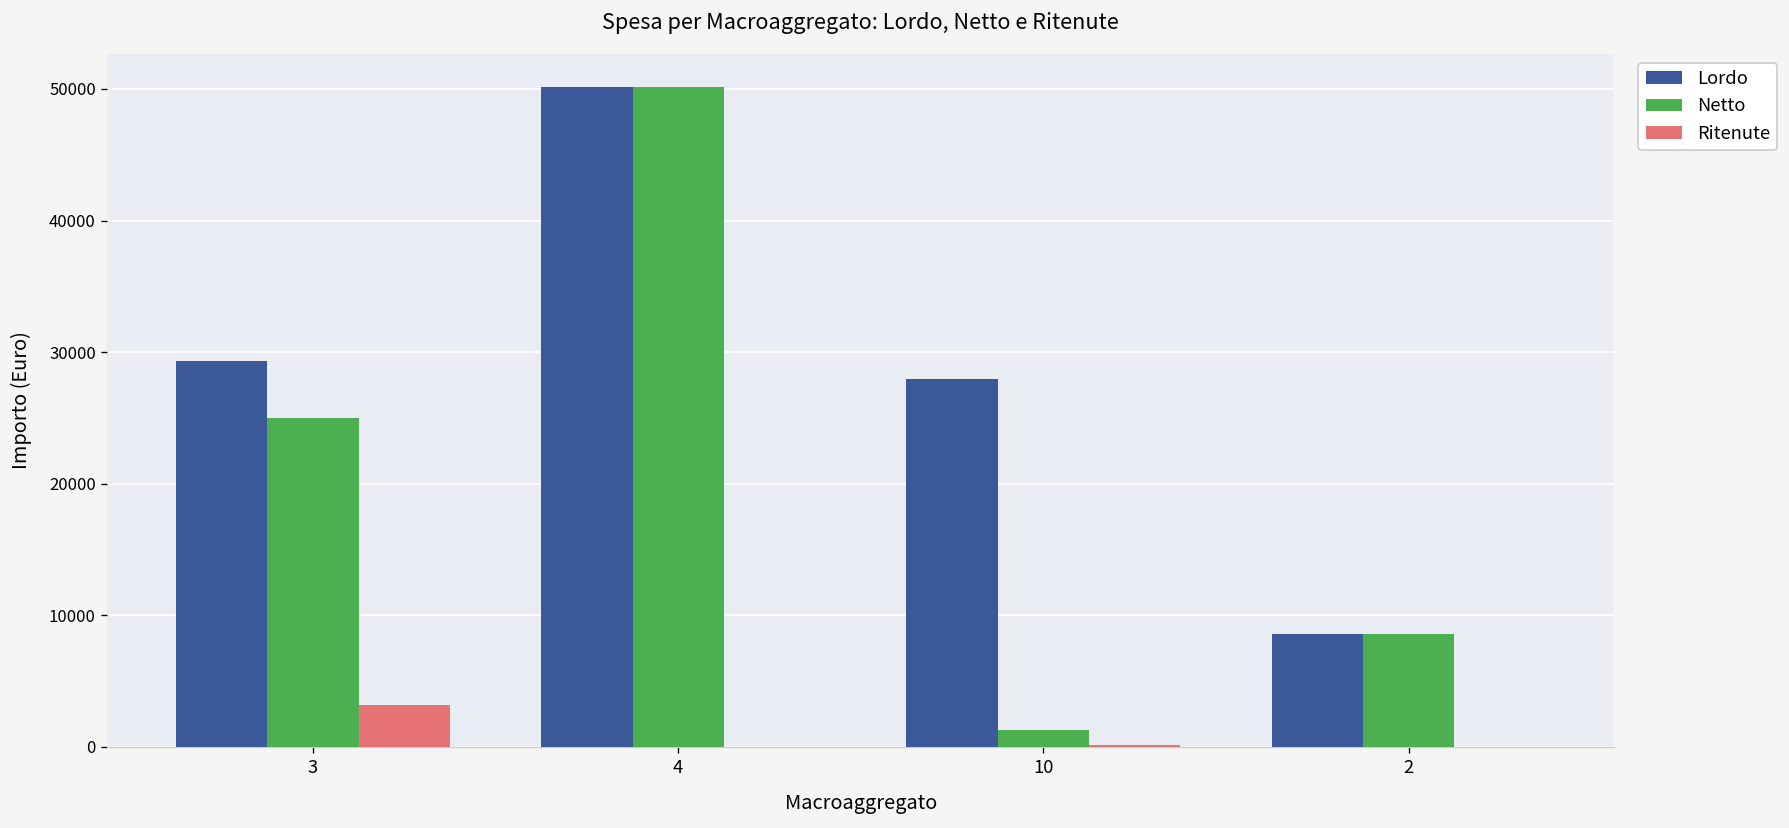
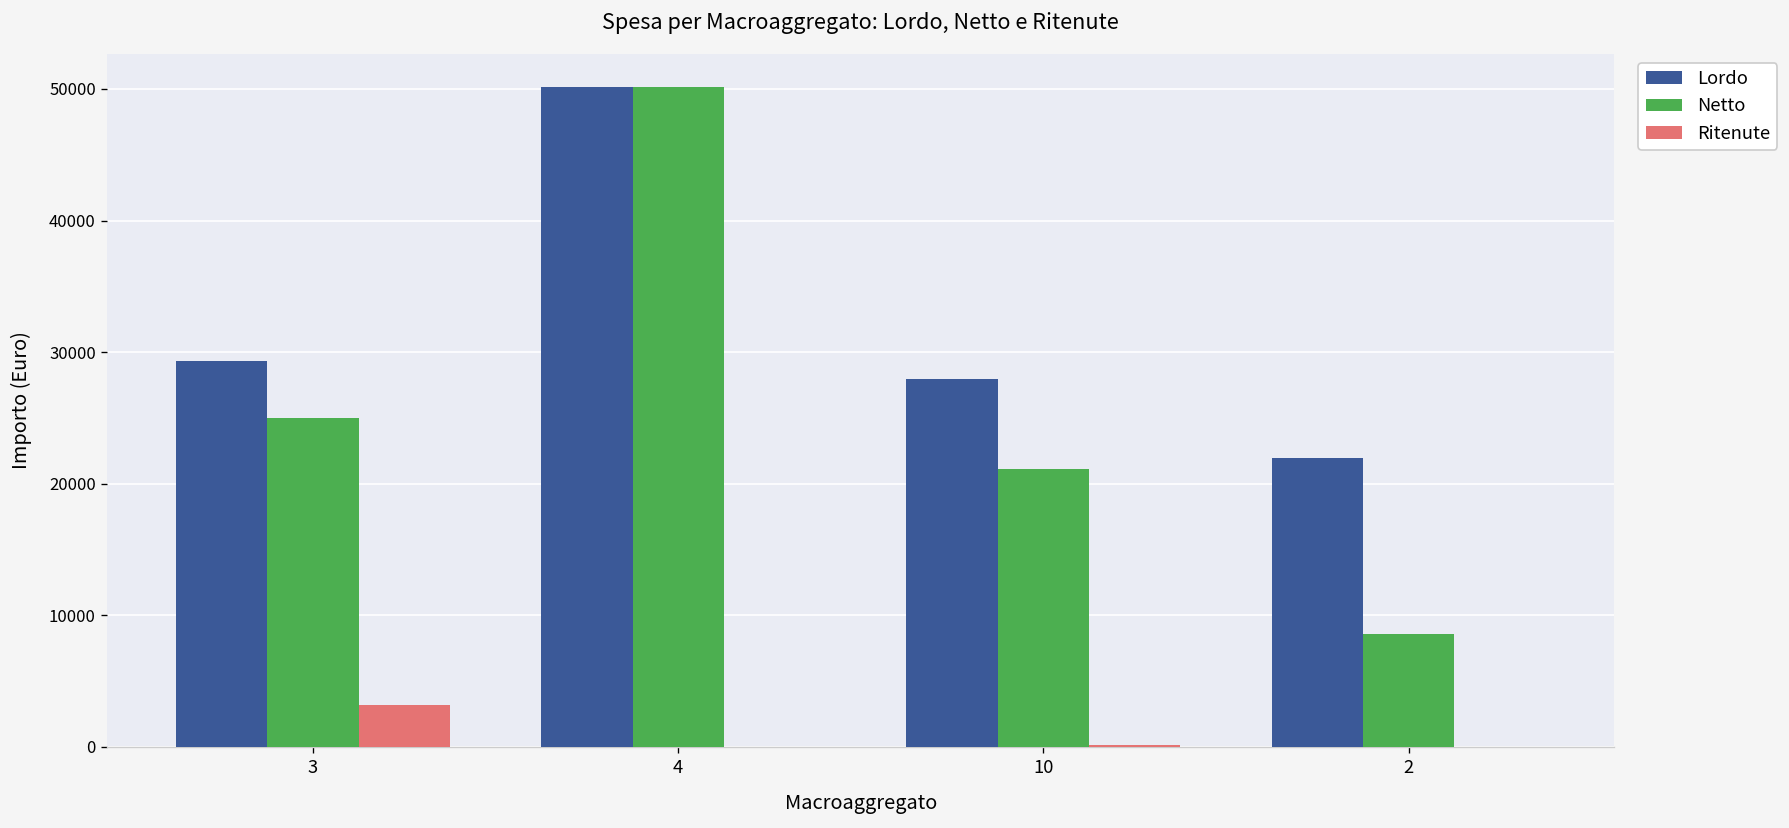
  {
    "Lordo": {
      "3": 29300,
      "4": 50200,
      "10": 28000,
-     "2": 8600
+     "2": 22000
    },
    "Netto": {
      "3": 25000,
      "4": 50200,
-     "10": 1300,
+     "10": 21100,
      "2": 8600
    },
    "Ritenute": {
      "3": 3200,
      "4": 0,
      "2": 0
    }
  }
